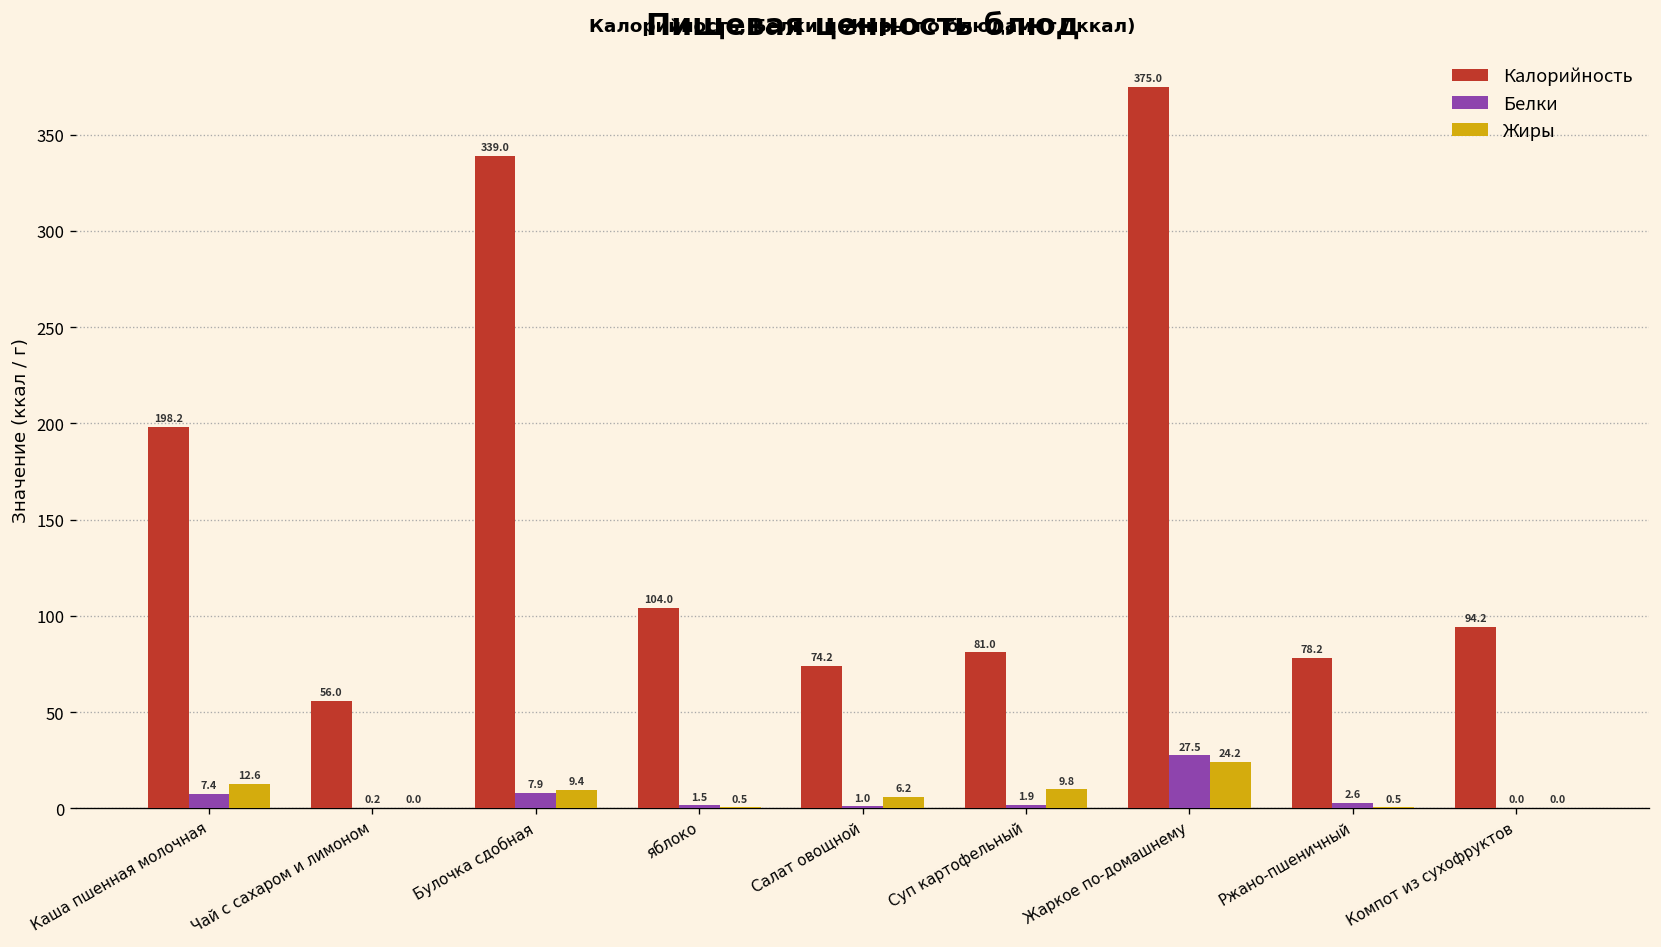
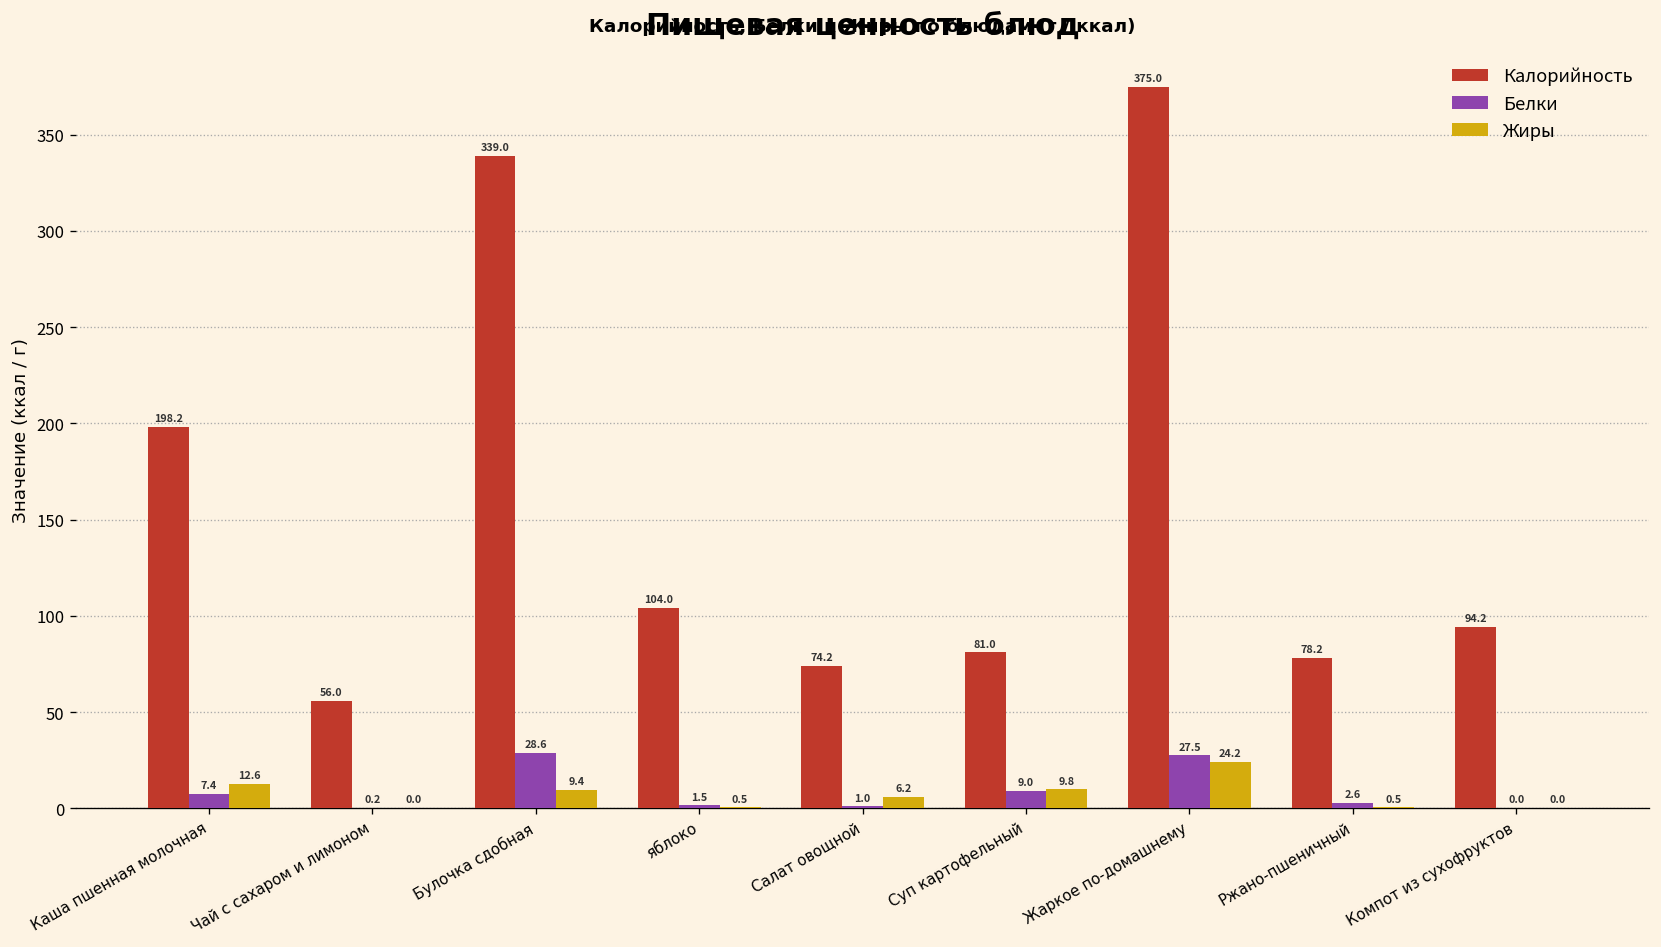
  {
    "Калорийность": {
      "Каша пшенная молочная": 198.2,
      "Чай с сахаром и лимоном": 56.0,
      "Булочка сдобная": 339.0,
      "яблоко": 104.0,
      "Салат овощной": 74.2,
      "Суп картофельный": 81.0,
      "Жаркое по-домашнему": 375.0,
      "Ржано-пшеничный": 78.2,
      "Компот из сухофруктов": 94.2
    },
    "Белки": {
      "Каша пшенная молочная": 7.4,
      "Чай с сахаром и лимоном": 0.2,
-     "Булочка сдобная": 7.9,
+     "Булочка сдобная": 28.6,
      "яблоко": 1.5,
      "Салат овощной": 1.0,
-     "Суп картофельный": 1.9,
+     "Суп картофельный": 9.0,
      "Жаркое по-домашнему": 27.5,
      "Ржано-пшеничный": 2.6,
      "Компот из сухофруктов": 0.0
    },
    "Жиры": {
      "Каша пшенная молочная": 12.6,
      "Чай с сахаром и лимоном": 0.0,
      "Булочка сдобная": 9.4,
      "яблоко": 0.5,
      "Салат овощной": 6.2,
      "Суп картофельный": 9.8,
      "Жаркое по-домашнему": 24.2,
      "Ржано-пшеничный": 0.5,
      "Компот из сухофруктов": 0.0
    }
  }
